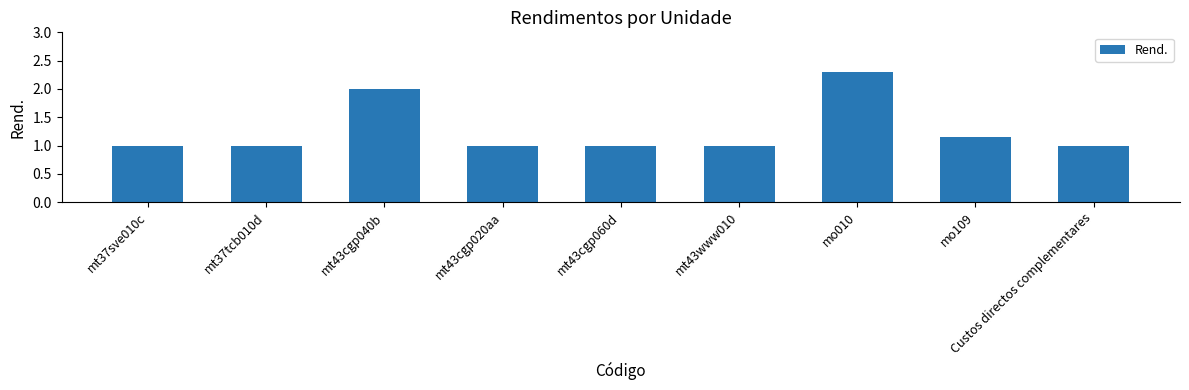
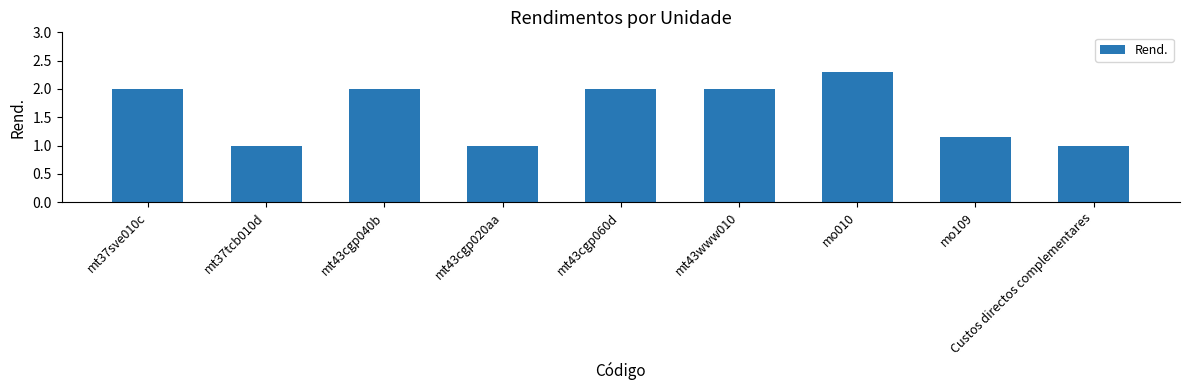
  {
-   "mt37sve010c": 1,
+   "mt37sve010c": 2,
    "mt37tcb010d": 1,
    "mt43cgp040b": 2,
    "mt43cgp020aa": 1,
-   "mt43cgp060d": 1,
-   "mt43www010": 1,
+   "mt43cgp060d": 2,
+   "mt43www010": 2,
    "mo010": 2.3,
    "mo109": 1.1,
    "Custos directos complementares": 1
  }
